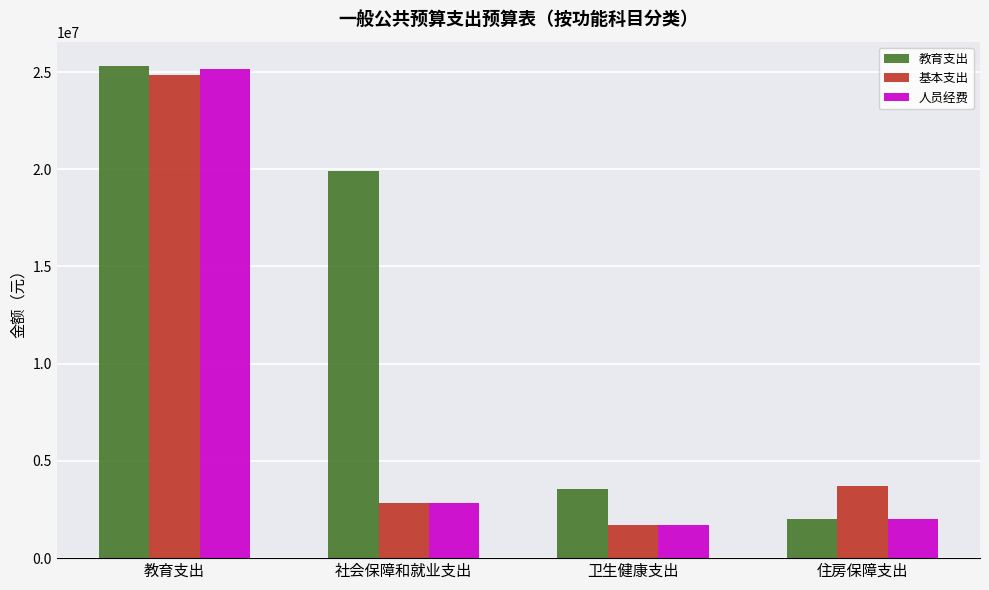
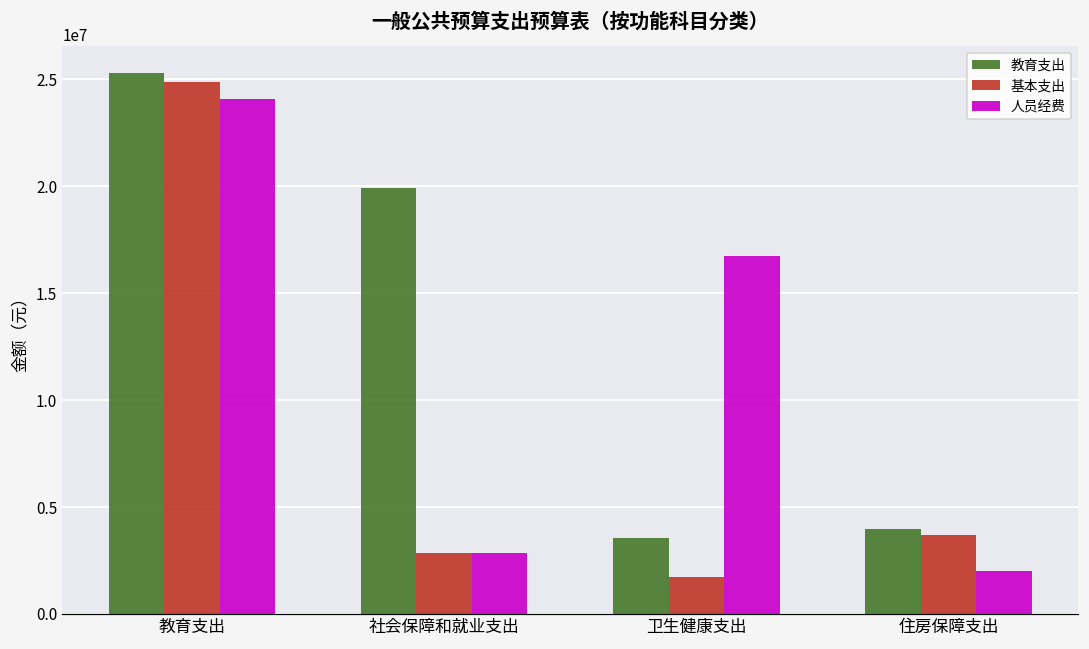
  {
    "教育支出": {
      "教育支出": 25300000,
      "社会保障和就业支出": 19900000,
      "卫生健康支出": 3500000,
-     "住房保障支出": 2000000
+     "住房保障支出": 4000000
    },
    "基本支出": {
      "教育支出": 24900000,
      "社会保障和就业支出": 2800000,
      "卫生健康支出": 1700000,
      "住房保障支出": 3700000
    },
    "人员经费": {
-     "教育支出": 25100000,
+     "教育支出": 24100000,
      "社会保障和就业支出": 2800000,
-     "卫生健康支出": 1700000,
+     "卫生健康支出": 16700000,
      "住房保障支出": 2000000
    }
  }
